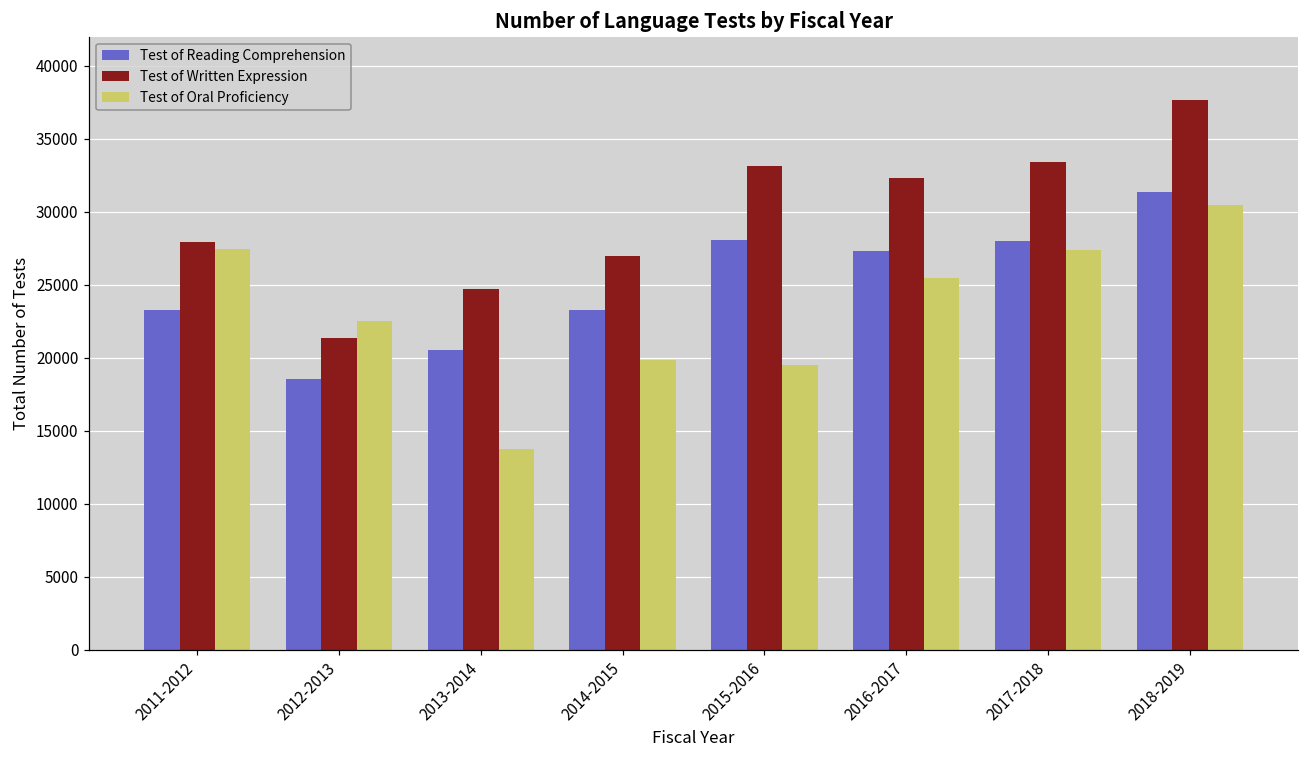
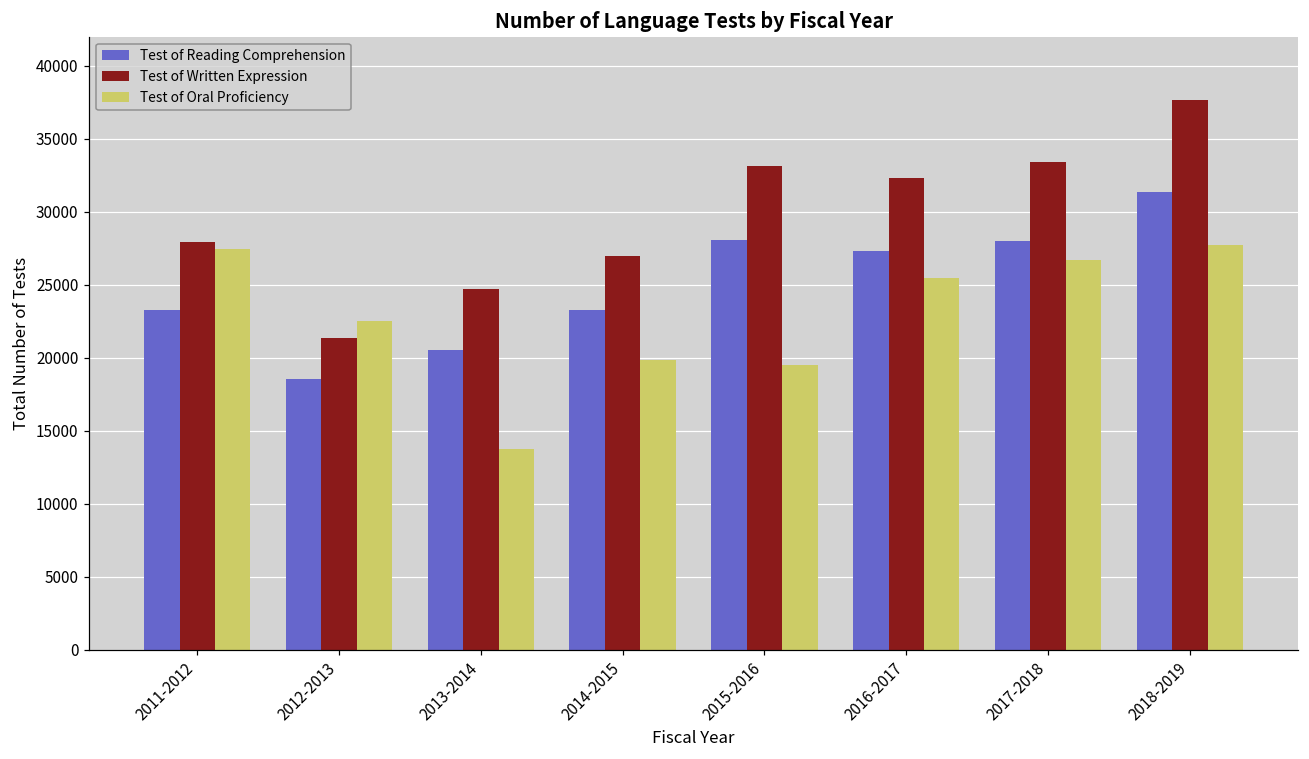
  {
    "Test of Reading Comprehension": {
      "2011-2012": 23300,
      "2012-2013": 18600,
      "2013-2014": 20500,
      "2014-2015": 23300,
      "2015-2016": 28000,
      "2016-2017": 27300,
      "2017-2018": 28000,
      "2018-2019": 31300
    },
    "Test of Written Expression": {
      "2011-2012": 27900,
      "2012-2013": 21400,
      "2013-2014": 24700,
      "2014-2015": 27000,
      "2015-2016": 33100,
      "2016-2017": 32300,
      "2017-2018": 33400,
      "2018-2019": 37600
    },
    "Test of Oral Proficiency": {
      "2011-2012": 27500,
      "2012-2013": 22500,
      "2013-2014": 13800,
      "2014-2015": 19800,
      "2015-2016": 19500,
      "2016-2017": 25500,
-     "2017-2018": 27400,
-     "2018-2019": 30500
+     "2017-2018": 26700,
+     "2018-2019": 27700
    }
  }
